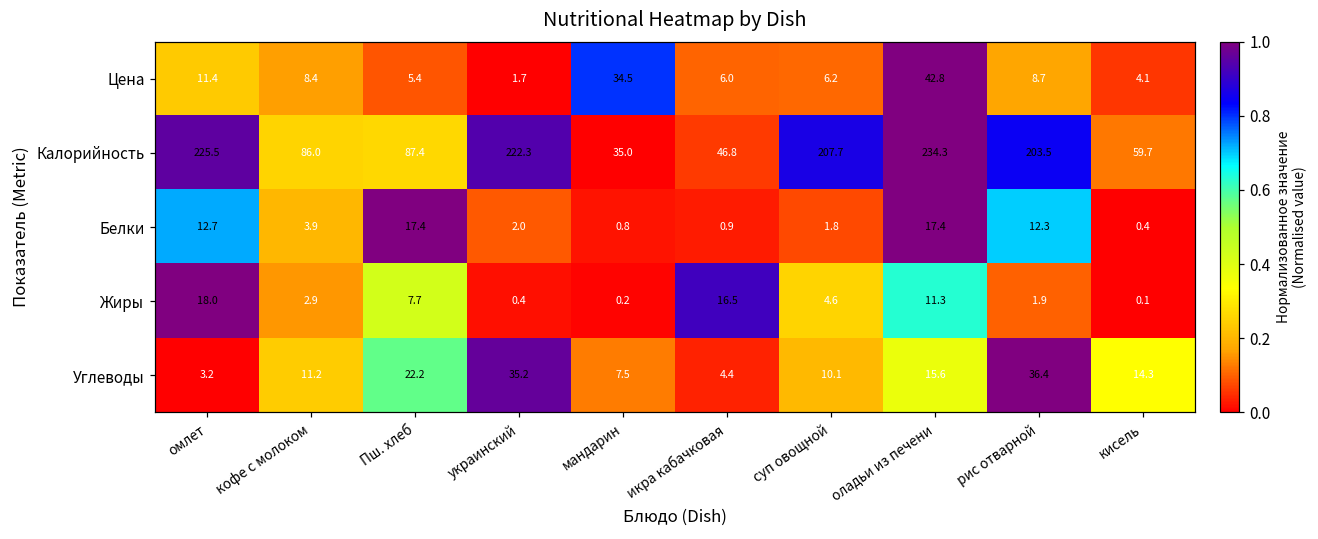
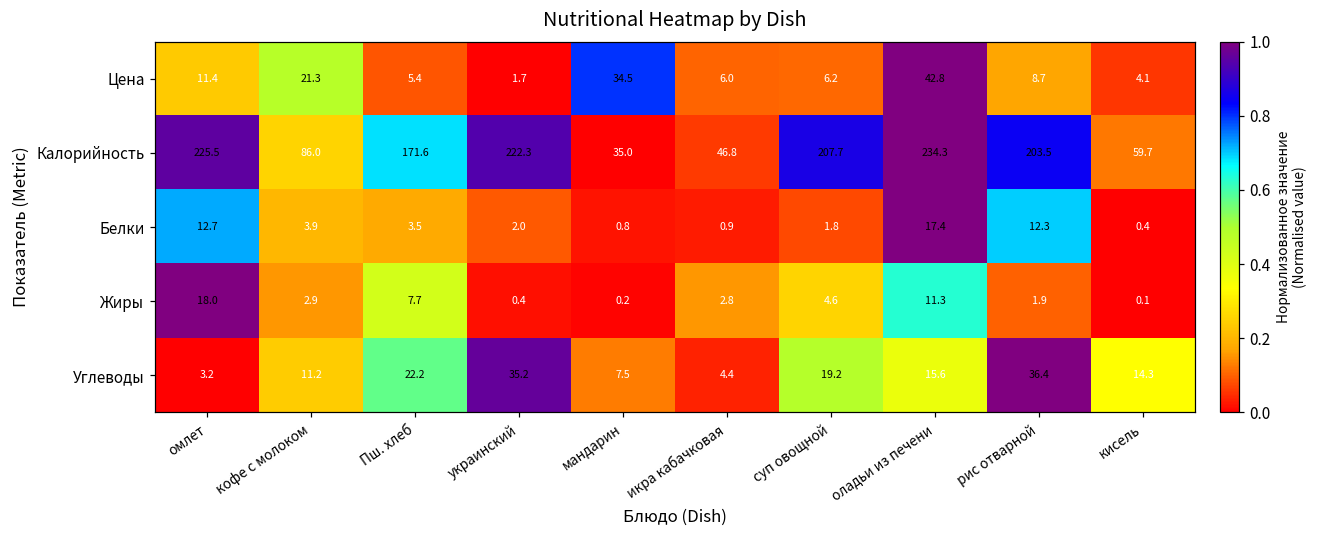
  {
    "Цена": {
      "омлет": 11.4,
-     "кофе с молоком": 8.4,
+     "кофе с молоком": 21.3,
      "Пш. хлеб": 5.4,
      "украинский": 1.7,
      "мандарин": 34.5,
      "икра кабачковая": 6.0,
      "суп овощной": 6.2,
      "оладьи из печени": 42.8,
      "рис отварной": 8.7,
      "кисель": 4.1
    },
    "Калорийность": {
      "омлет": 225.5,
      "кофе с молоком": 86.0,
-     "Пш. хлеб": 87.4,
+     "Пш. хлеб": 171.6,
      "украинский": 222.3,
      "мандарин": 35.0,
      "икра кабачковая": 46.8,
      "суп овощной": 207.7,
      "оладьи из печени": 234.3,
      "рис отварной": 203.5,
      "кисель": 59.7
    },
    "Белки": {
      "омлет": 12.7,
      "кофе с молоком": 3.9,
-     "Пш. хлеб": 17.4,
+     "Пш. хлеб": 3.5,
      "украинский": 2.0,
      "мандарин": 0.8,
      "икра кабачковая": 0.9,
      "суп овощной": 1.8,
      "оладьи из печени": 17.4,
      "рис отварной": 12.3,
      "кисель": 0.4
    },
    "Жиры": {
      "омлет": 18.0,
      "кофе с молоком": 2.9,
      "Пш. хлеб": 7.7,
      "украинский": 0.4,
      "мандарин": 0.2,
-     "икра кабачковая": 16.5,
+     "икра кабачковая": 2.8,
      "суп овощной": 4.6,
      "оладьи из печени": 11.3,
      "рис отварной": 1.9,
      "кисель": 0.1
    },
    "Углеводы": {
      "омлет": 3.2,
      "кофе с молоком": 11.2,
      "Пш. хлеб": 22.2,
      "украинский": 35.2,
      "мандарин": 7.5,
      "икра кабачковая": 4.4,
-     "суп овощной": 10.1,
+     "суп овощной": 19.2,
      "оладьи из печени": 15.6,
      "рис отварной": 36.4,
      "кисель": 14.3
    }
  }
